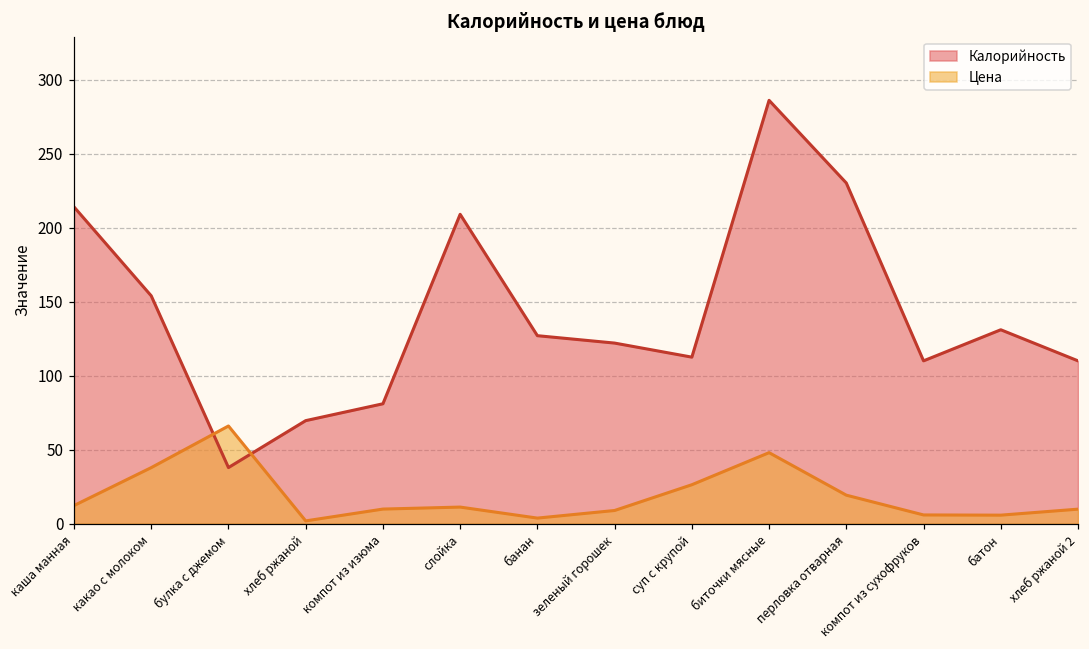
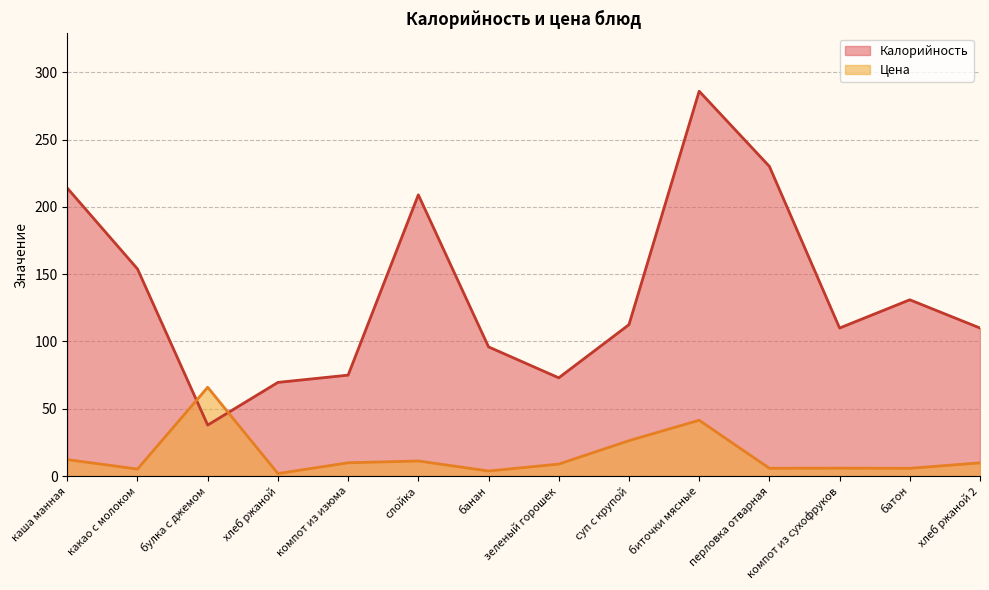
  {
    "Калорийность": {
      "каша манная": 214,
      "какао с молоком": 154,
      "булка с джемом": 38,
      "хлеб ржаной": 70,
-     "компот из изюма": 81,
+     "компот из изюма": 75,
      "слойка": 209,
-     "банан": 127,
-     "зеленый горошек": 122,
+     "банан": 96,
+     "зеленый горошек": 73,
      "суп с крупой": 113,
      "биточки мясные": 286,
      "перловка отварная": 230,
      "компот из сухофруков": 110,
      "батон": 131,
      "хлеб ржаной 2": 110
    },
    "Цена": {
      "каша манная": 12,
-     "какао с молоком": 38,
+     "какао с молоком": 5,
      "булка с джемом": 66,
      "хлеб ржаной": 2,
      "компот из изюма": 10,
      "слойка": 11,
      "банан": 4,
      "зеленый горошек": 9,
      "суп с крупой": 26,
-     "биточки мясные": 48,
-     "перловка отварная": 19,
+     "биточки мясные": 41,
+     "перловка отварная": 6,
      "компот из сухофруков": 6,
      "батон": 6,
      "хлеб ржаной 2": 10
    }
  }
